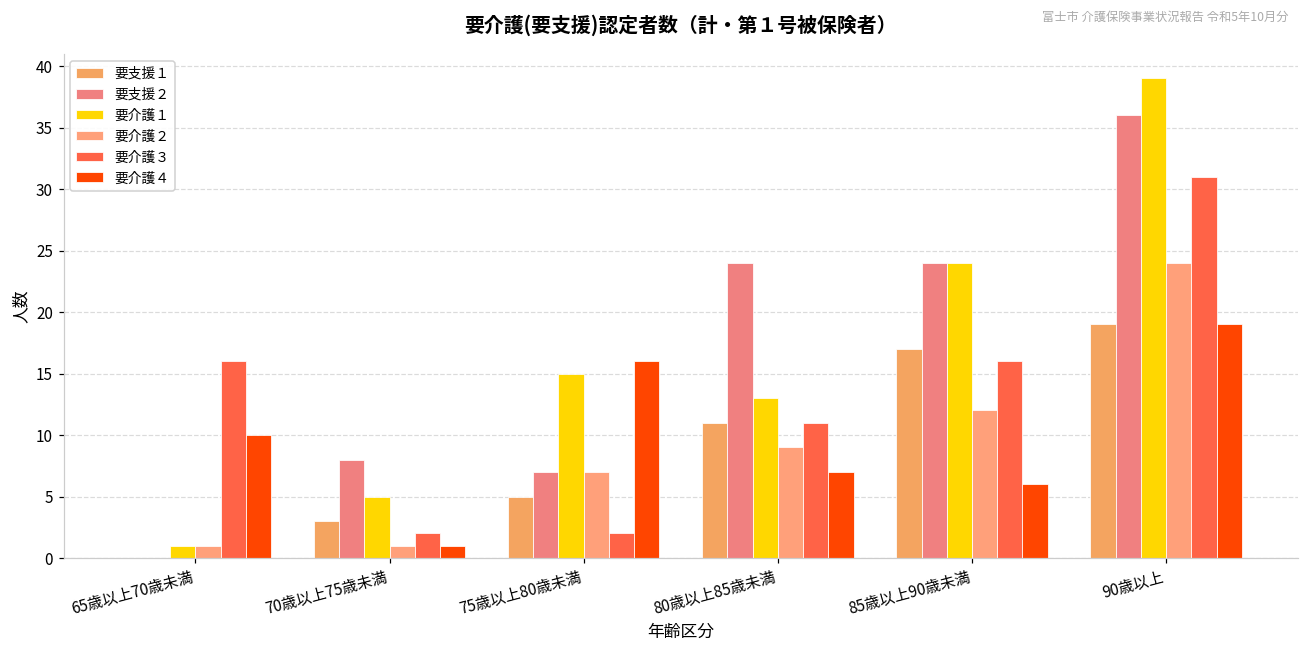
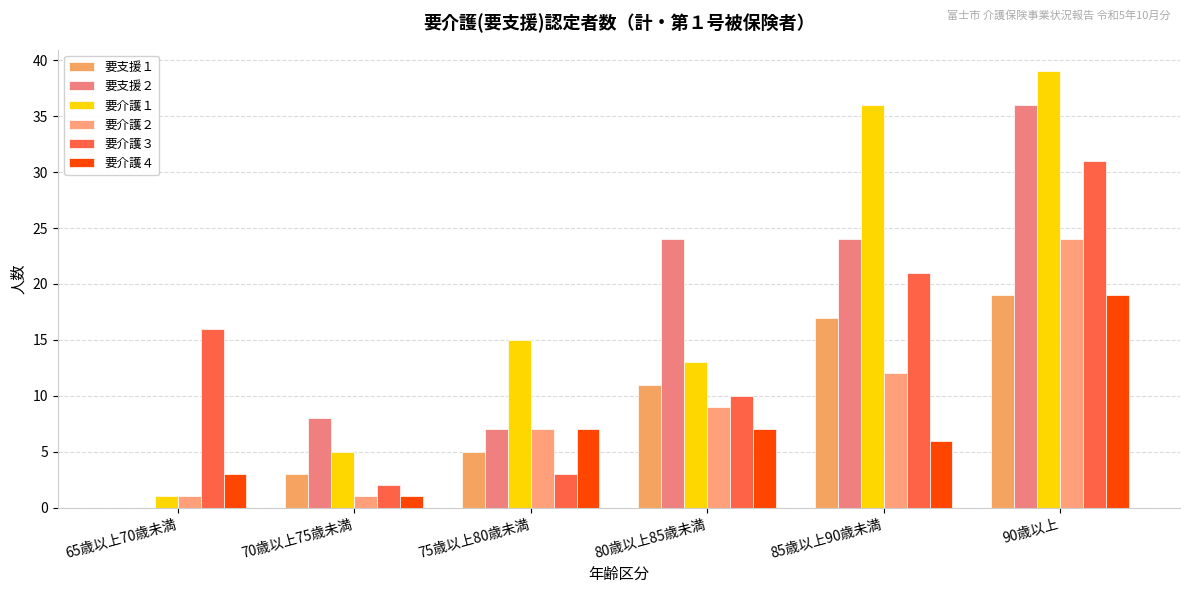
  {
    "要介護１": {
      "65歳以上70歳未満": 1,
      "70歳以上75歳未満": 5,
      "75歳以上80歳未満": 15,
      "80歳以上85歳未満": 13,
-     "85歳以上90歳未満": 24,
+     "85歳以上90歳未満": 36,
      "90歳以上": 39
    },
    "要介護３": {
      "65歳以上70歳未満": 16,
      "70歳以上75歳未満": 2,
-     "75歳以上80歳未満": 2,
-     "80歳以上85歳未満": 11,
-     "85歳以上90歳未満": 16,
+     "75歳以上80歳未満": 3,
+     "80歳以上85歳未満": 10,
+     "85歳以上90歳未満": 21,
      "90歳以上": 31
    },
    "要介護４": {
-     "65歳以上70歳未満": 10,
+     "65歳以上70歳未満": 3,
      "70歳以上75歳未満": 1,
-     "75歳以上80歳未満": 16,
+     "75歳以上80歳未満": 7,
      "80歳以上85歳未満": 7,
      "85歳以上90歳未満": 6,
      "90歳以上": 19
    }
  }
